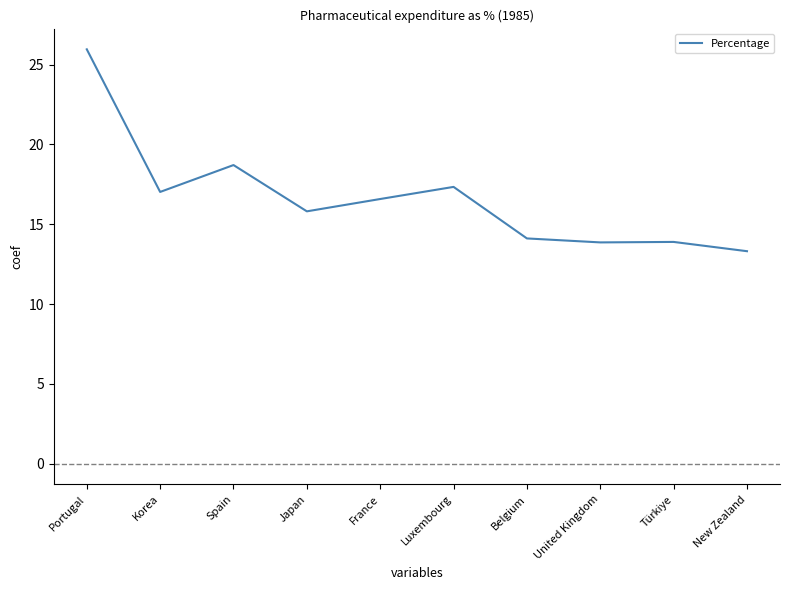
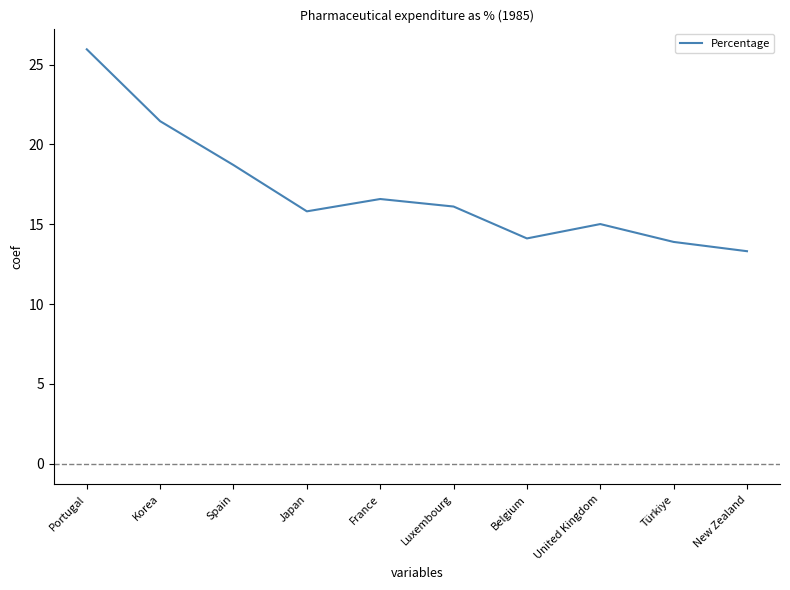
  {
    "Portugal": 26.0,
-   "Korea": 17.0,
+   "Korea": 21.5,
    "Spain": 18.7,
    "Japan": 15.8,
    "France": 16.6,
-   "Luxembourg": 17.3,
+   "Luxembourg": 16.1,
    "Belgium": 14.1,
-   "United Kingdom": 13.9,
+   "United Kingdom": 15.0,
    "Türkiye": 13.9,
    "New Zealand": 13.3
  }
